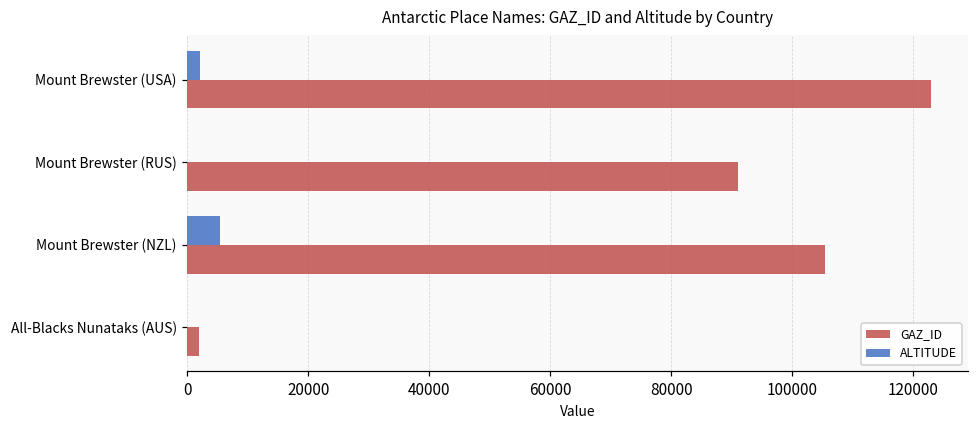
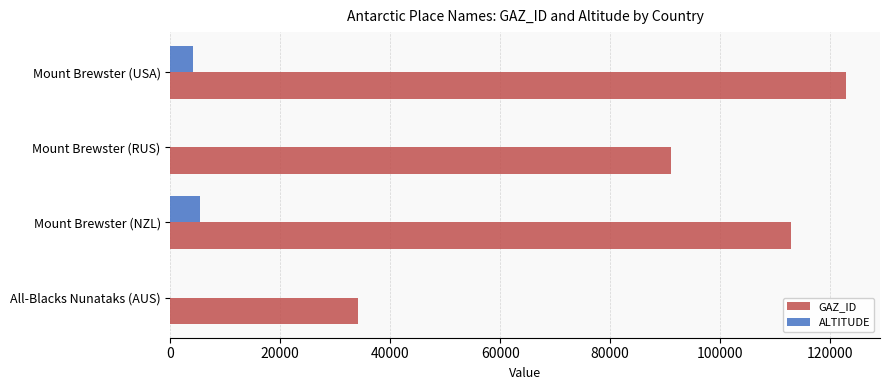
  {
    "GAZ_ID": {
      "Mount Brewster (USA)": 123000,
      "Mount Brewster (RUS)": 91000,
-     "Mount Brewster (NZL)": 106000,
-     "All-Blacks Nunataks (AUS)": 2000
+     "Mount Brewster (NZL)": 113000,
+     "All-Blacks Nunataks (AUS)": 34000
    },
    "ALTITUDE": {
-     "Mount Brewster (USA)": 2000,
+     "Mount Brewster (USA)": 4000,
      "Mount Brewster (RUS)": 0,
      "Mount Brewster (NZL)": 5000,
      "All-Blacks Nunataks (AUS)": 0
    }
  }
